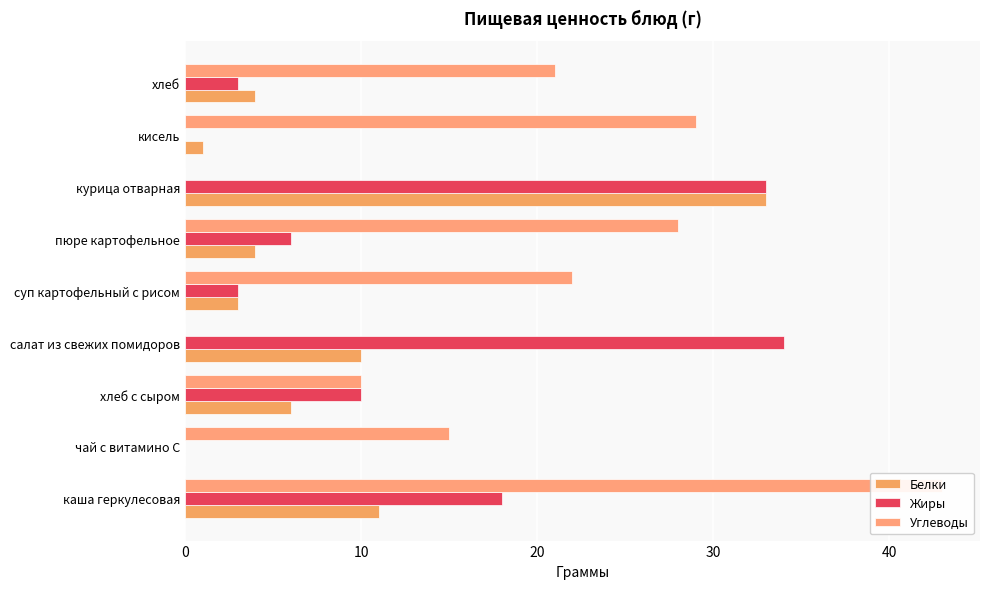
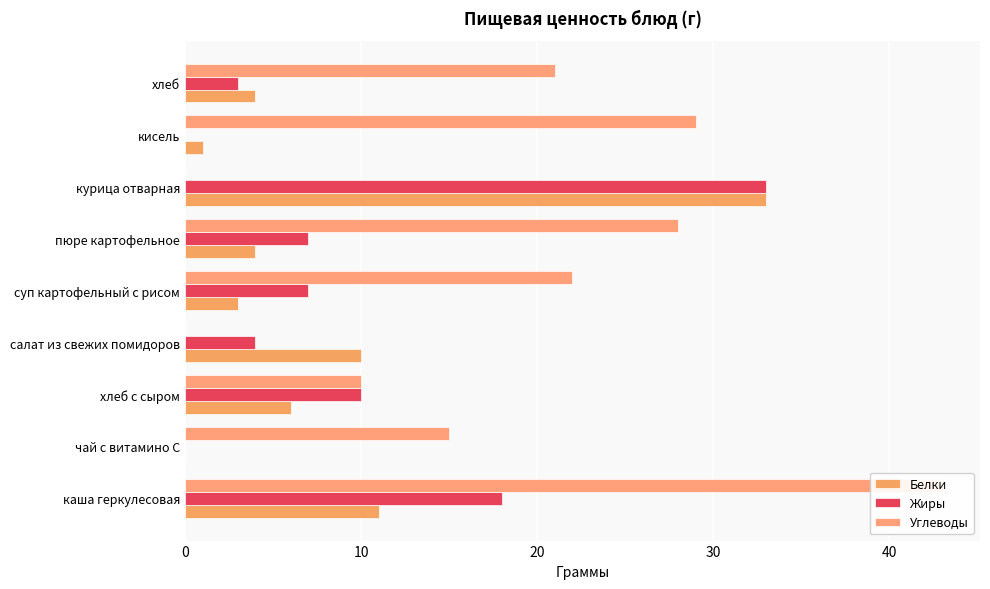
  {
    "Жиры": {
      "хлеб": 3,
      "кисель": 0,
      "курица отварная": 33,
-     "пюре картофельное": 6,
-     "суп картофельный с рисом": 3,
-     "салат из свежих помидоров": 34,
+     "пюре картофельное": 7,
+     "суп картофельный с рисом": 7,
+     "салат из свежих помидоров": 4,
      "хлеб с сыром": 10,
      "чай с витамино С": 0,
      "каша геркулесовая": 18
    }
  }
